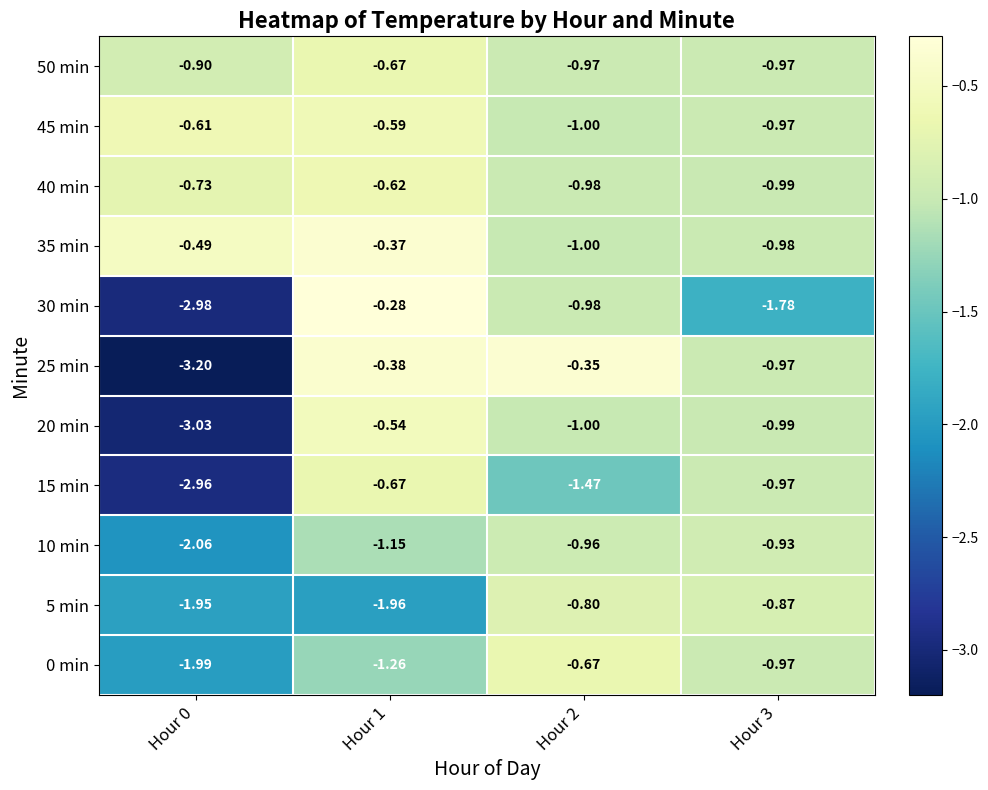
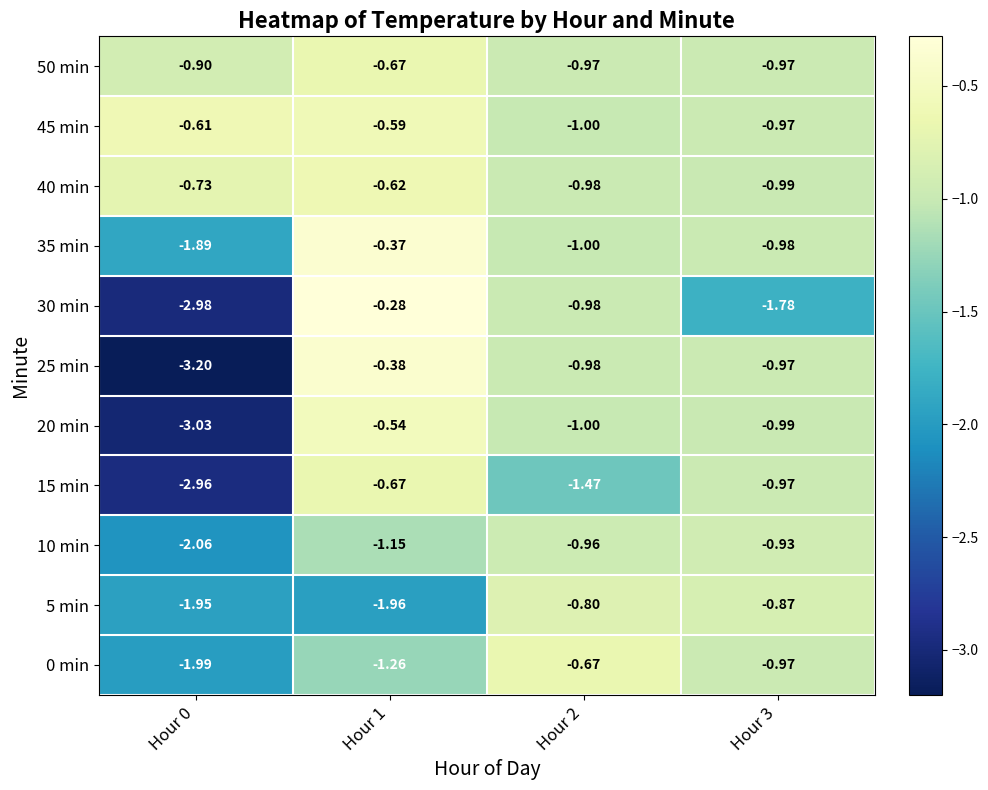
  {
    "50 min": {
      "Hour 0": -0.90,
      "Hour 1": -0.67,
      "Hour 2": -0.97,
      "Hour 3": -0.97
    },
    "45 min": {
      "Hour 0": -0.61,
      "Hour 1": -0.59,
      "Hour 2": -1.00,
      "Hour 3": -0.97
    },
    "40 min": {
      "Hour 0": -0.73,
      "Hour 1": -0.62,
      "Hour 2": -0.98,
      "Hour 3": -0.99
    },
    "35 min": {
-     "Hour 0": -0.49,
+     "Hour 0": -1.89,
      "Hour 1": -0.37,
      "Hour 2": -1.00,
      "Hour 3": -0.98
    },
    "30 min": {
      "Hour 0": -2.98,
      "Hour 1": -0.28,
      "Hour 2": -0.98,
      "Hour 3": -1.78
    },
    "25 min": {
      "Hour 0": -3.20,
      "Hour 1": -0.38,
-     "Hour 2": -0.35,
+     "Hour 2": -0.98,
      "Hour 3": -0.97
    },
    "20 min": {
      "Hour 0": -3.03,
      "Hour 1": -0.54,
      "Hour 2": -1.00,
      "Hour 3": -0.99
    },
    "15 min": {
      "Hour 0": -2.96,
      "Hour 1": -0.67,
      "Hour 2": -1.47,
      "Hour 3": -0.97
    },
    "10 min": {
      "Hour 0": -2.06,
      "Hour 1": -1.15,
      "Hour 2": -0.96,
      "Hour 3": -0.93
    },
    "5 min": {
      "Hour 0": -1.95,
      "Hour 1": -1.96,
      "Hour 2": -0.80,
      "Hour 3": -0.87
    },
    "0 min": {
      "Hour 0": -1.99,
      "Hour 1": -1.26,
      "Hour 2": -0.67,
      "Hour 3": -0.97
    }
  }
